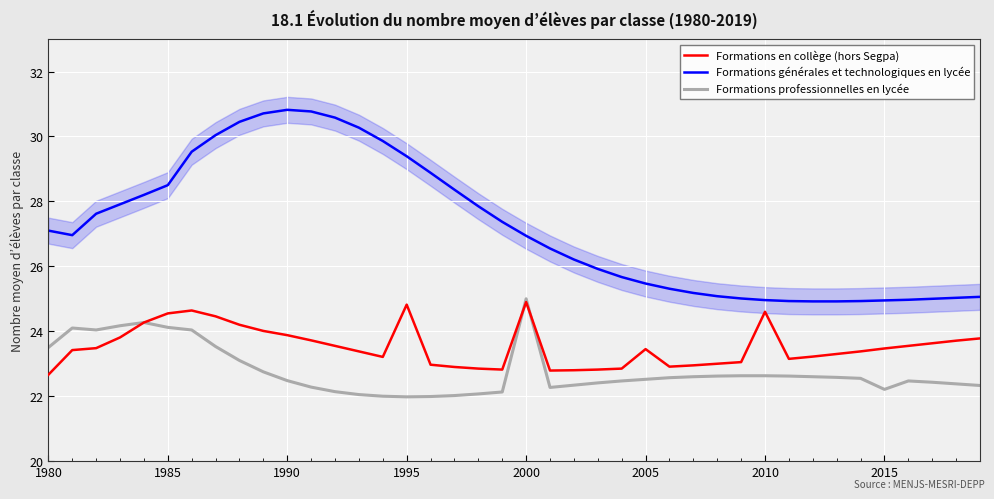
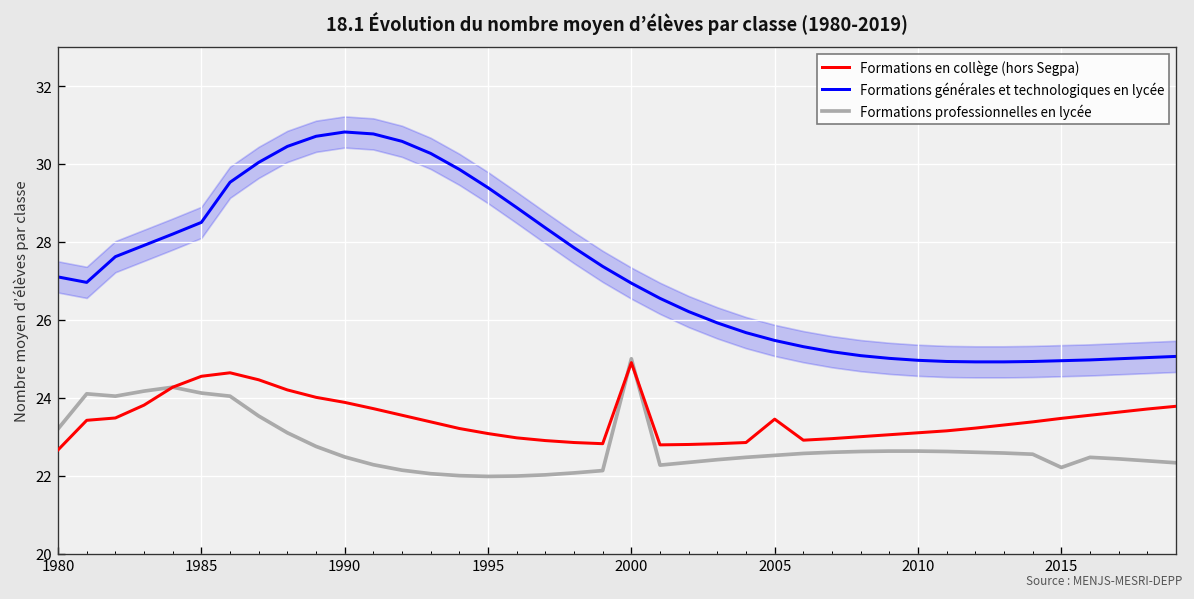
  {
    "Formations en collège (hors Segpa)": {
      "1980": 22.7,
      "1985": 24.6,
      "1990": 23.9,
-     "1995": 24.8,
+     "1995": 23.1,
      "2000": 24.9,
      "2005": 23.5,
-     "2010": 24.6,
+     "2010": 23.1,
      "2015": 23.5
    },
    "Formations professionnelles en lycée": {
-     "1980": 23.5,
+     "1980": 23.2,
      "1985": 24.1,
      "1990": 22.5,
      "1995": 22.0,
      "2000": 25.0,
      "2005": 22.5,
      "2010": 22.6,
      "2015": 22.2
    }
  }
